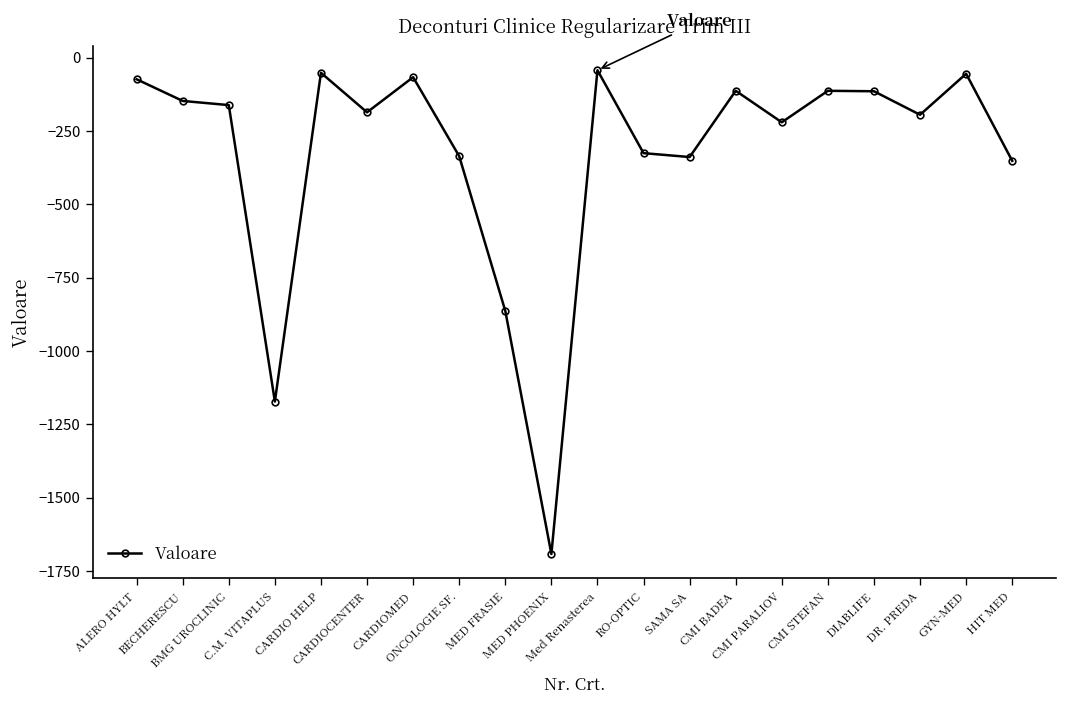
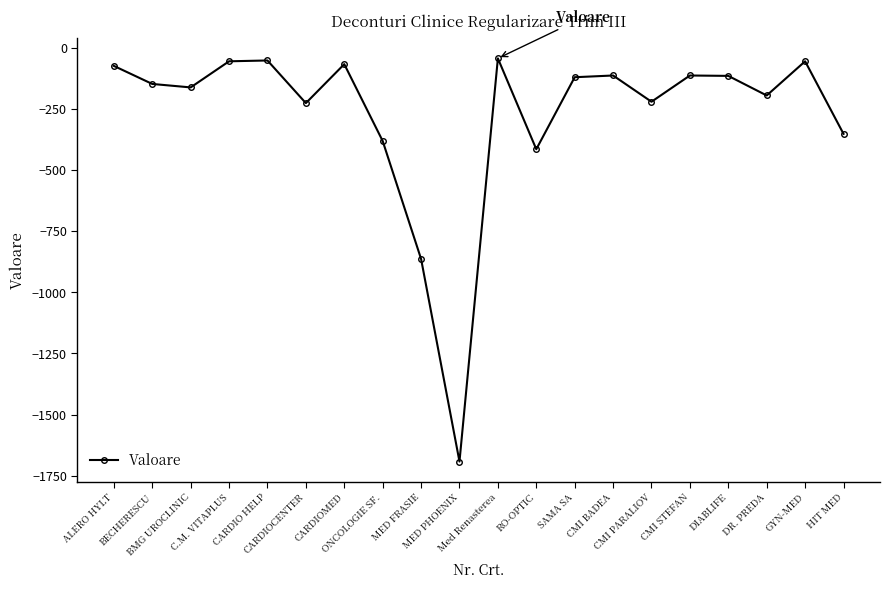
  {
    "ALERO HYLT": -70,
    "BECHERESCU": -150,
    "BMG UROCLINIC": -160,
-   "C.M. VITAPLUS": -1170,
+   "C.M. VITAPLUS": -60,
    "CARDIO HELP": -50,
-   "CARDIOCENTER": -190,
+   "CARDIOCENTER": -230,
    "CARDIOMED": -70,
-   "ONCOLOGIE SF.": -340,
+   "ONCOLOGIE SF.": -380,
    "MED FRASIE": -860,
    "MED PHOENIX": -1690,
    "Med Renasterea": -40,
-   "RO-OPTIC": -330,
-   "SAMA SA": -340,
+   "RO-OPTIC": -410,
+   "SAMA SA": -120,
    "CMI BADEA": -110,
    "CMI PARALIOV": -220,
    "CMI STEFAN": -110,
    "DIABLIFE": -110,
    "DR. PREDA": -200,
    "GYN-MED": -60,
    "HIT MED": -350
  }
